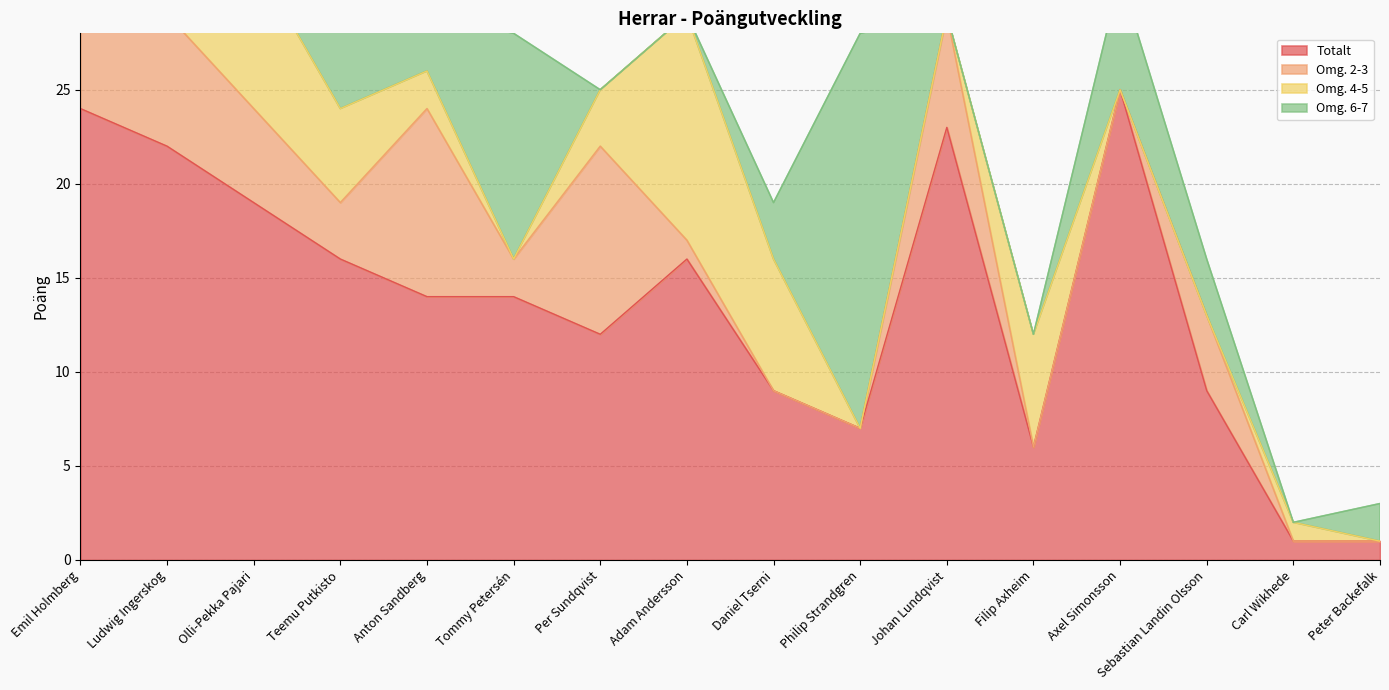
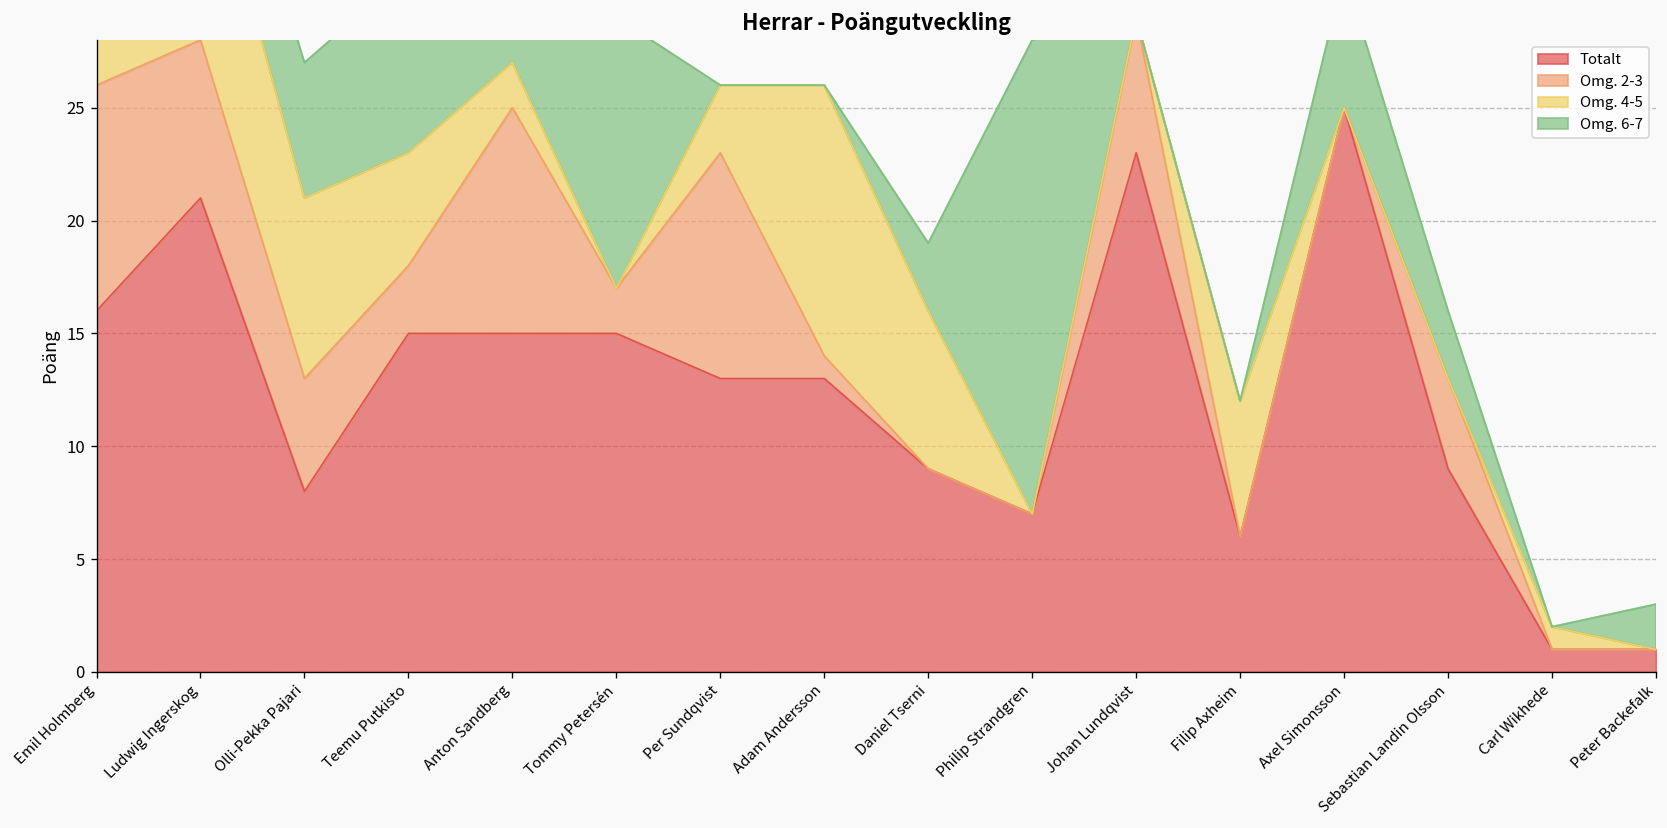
  {
    "Totalt": {
-     "Emil Holmberg": 24,
-     "Ludwig Ingerskog": 22,
-     "Olli-Pekka Pajari": 19,
-     "Teemu Putkisto": 16,
-     "Anton Sandberg": 14,
-     "Tommy Petersén": 14,
-     "Per Sundqvist": 12,
-     "Adam Andersson": 16,
+     "Emil Holmberg": 16,
+     "Ludwig Ingerskog": 21,
+     "Olli-Pekka Pajari": 8,
+     "Teemu Putkisto": 15,
+     "Anton Sandberg": 15,
+     "Tommy Petersén": 15,
+     "Per Sundqvist": 13,
+     "Adam Andersson": 13,
      "Johan Lundqvist": 23,
      "Sebastian Landin Olsson": 9
    },
    "Omg. 6-7": {
      "Daniel Tserni": 3,
      "Philip Strandgren": 21,
      "Sebastian Landin Olsson": 3,
      "Peter Backefalk": 2
    }
  }
